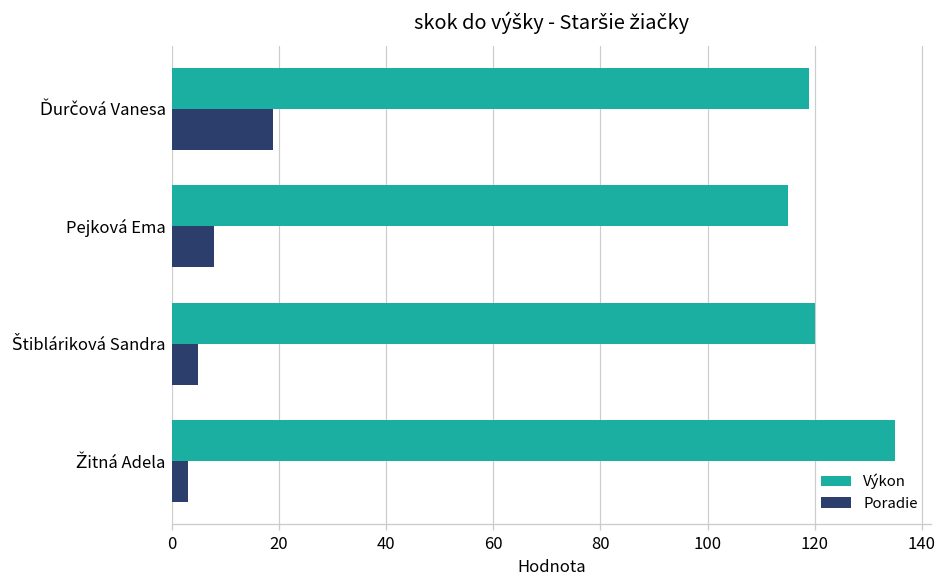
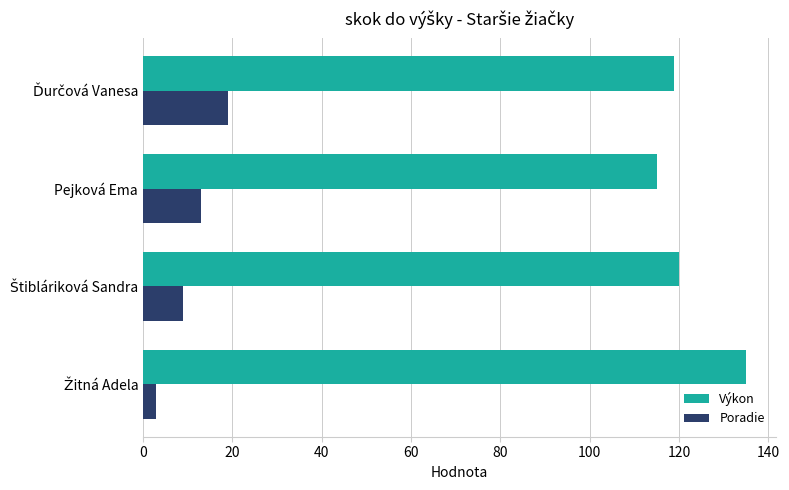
  {
    "Výkon": {
      "Ďurčová Vanesa": 119,
      "Pejková Ema": 115,
      "Štibláriková Sandra": 120,
      "Žitná Adela": 135
    },
    "Poradie": {
      "Ďurčová Vanesa": 19,
-     "Pejková Ema": 8,
-     "Štibláriková Sandra": 5,
+     "Pejková Ema": 13,
+     "Štibláriková Sandra": 9,
      "Žitná Adela": 3
    }
  }
